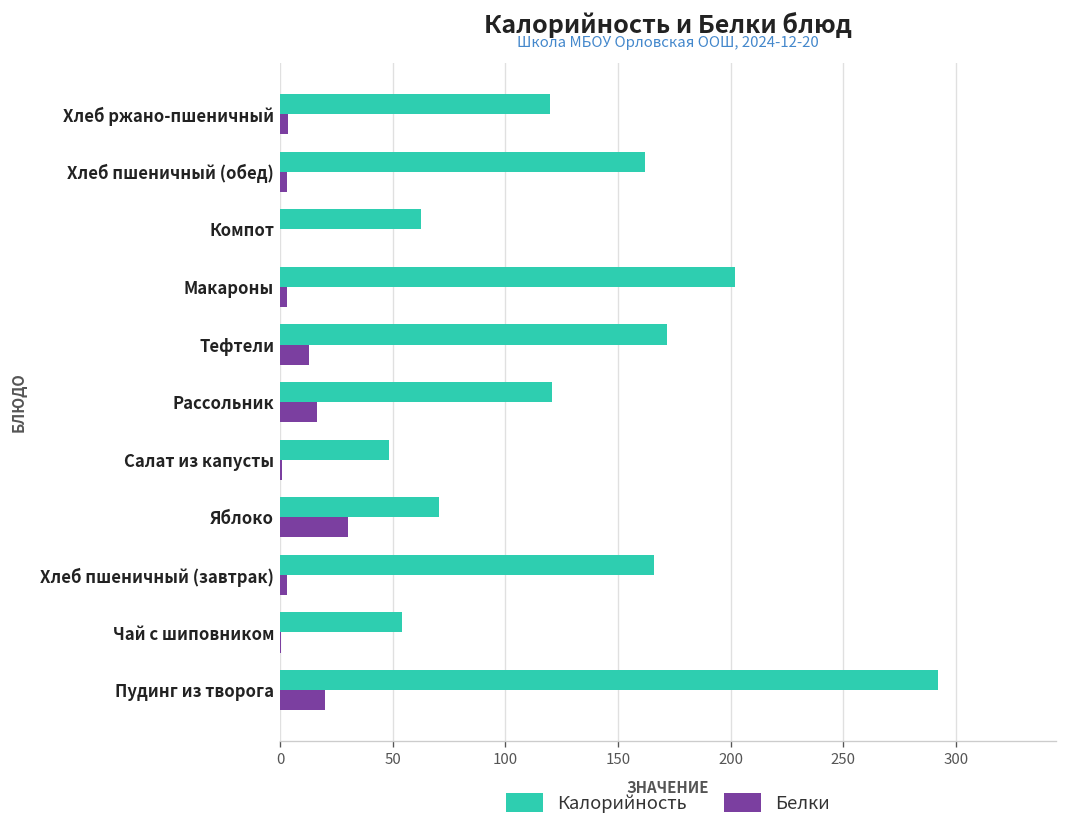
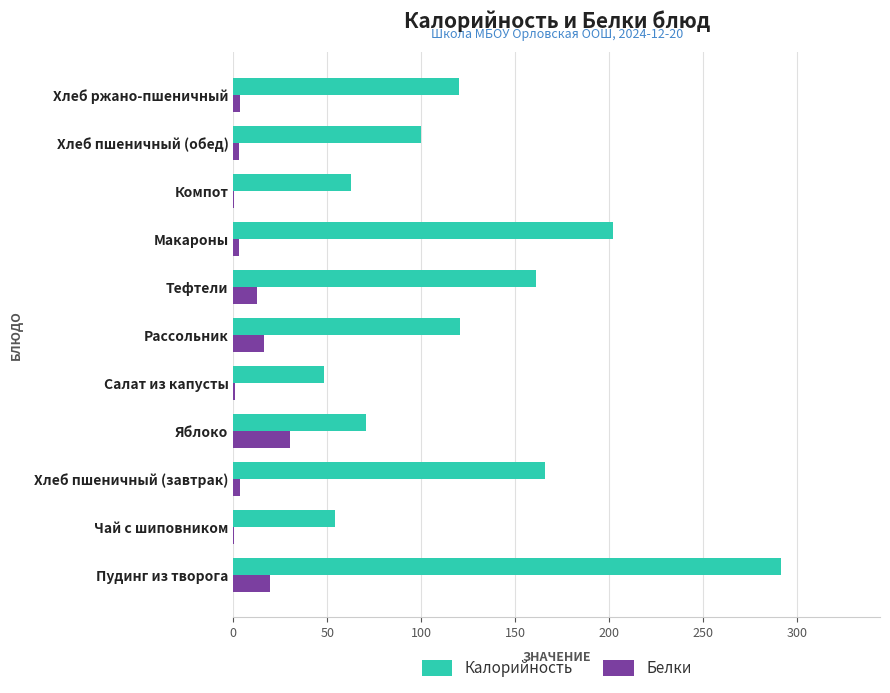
  {
    "Калорийность": {
      "Хлеб ржано-пшеничный": 120,
-     "Хлеб пшеничный (обед)": 162,
+     "Хлеб пшеничный (обед)": 100,
      "Компот": 63,
      "Макароны": 202,
-     "Тефтели": 172,
+     "Тефтели": 161,
      "Рассольник": 121,
      "Салат из капусты": 48,
      "Яблоко": 71,
      "Хлеб пшеничный (завтрак)": 166,
      "Чай с шиповником": 54,
      "Пудинг из творога": 292
    },
    "Белки": {
      "Хлеб ржано-пшеничный": 4,
      "Хлеб пшеничный (обед)": 3,
      "Макароны": 3,
      "Тефтели": 13,
      "Рассольник": 17,
      "Яблоко": 30,
      "Хлеб пшеничный (завтрак)": 3,
      "Пудинг из творога": 20
    }
  }
